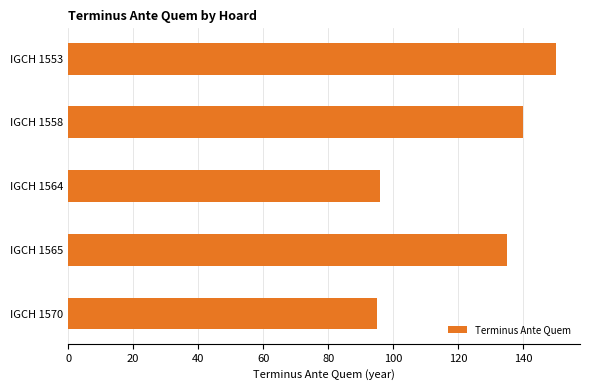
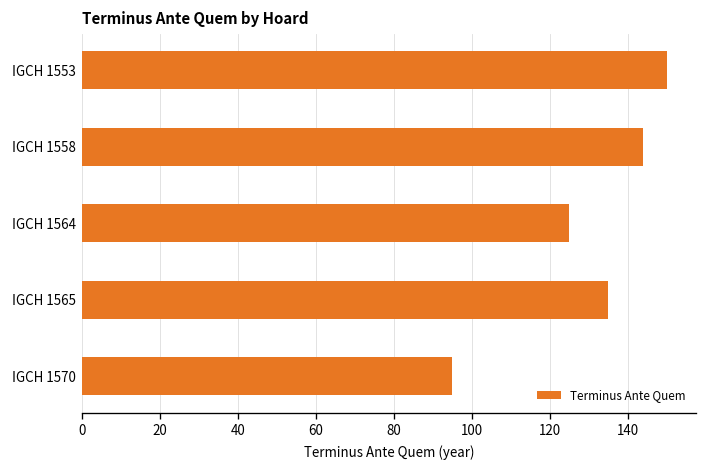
  {
    "IGCH 1553": 150,
-   "IGCH 1558": 140,
-   "IGCH 1564": 96,
+   "IGCH 1558": 144,
+   "IGCH 1564": 125,
    "IGCH 1565": 135,
    "IGCH 1570": 95
  }
